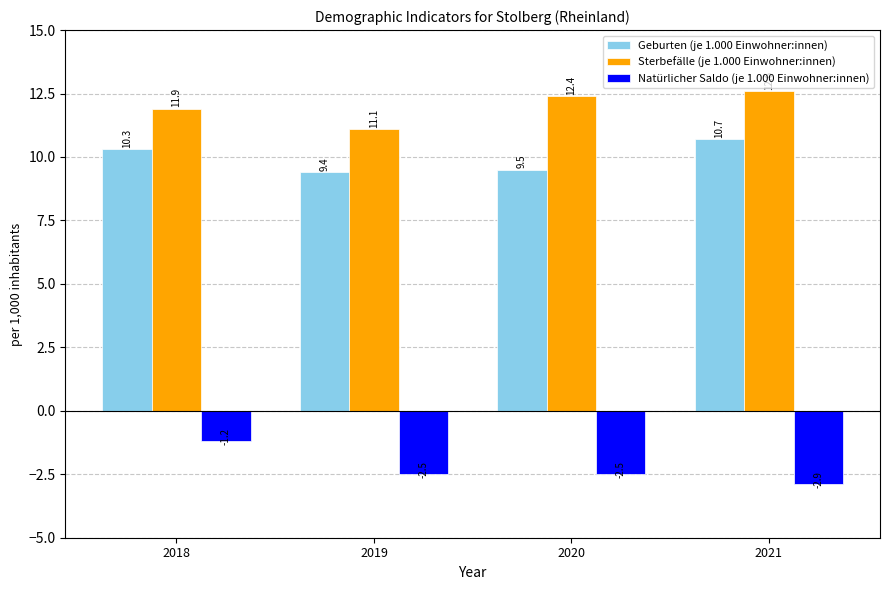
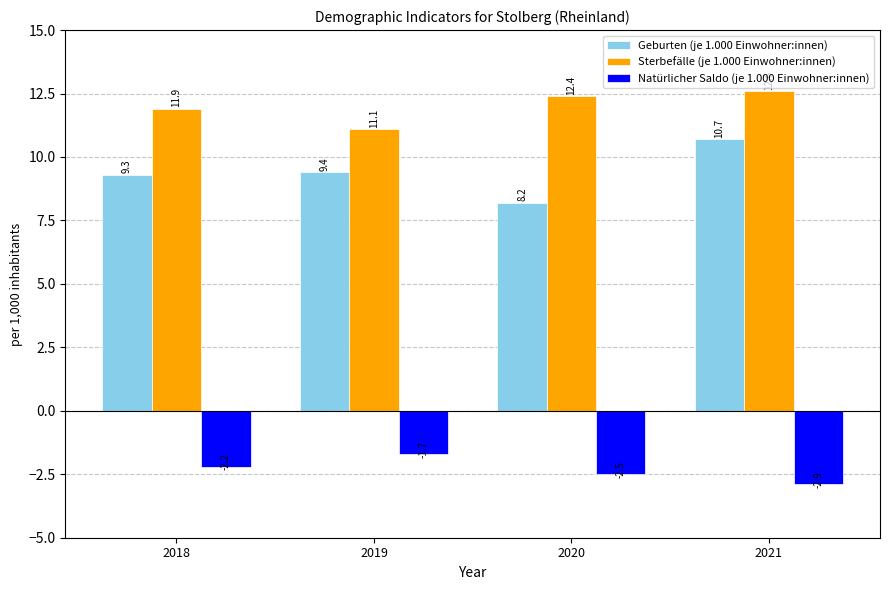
  {
    "Geburten (je 1.000 Einwohner:innen)": {
-     "2018": 10.3,
+     "2018": 9.3,
      "2019": 9.4,
-     "2020": 9.5,
+     "2020": 8.2,
      "2021": 10.7
    },
    "Sterbefälle (je 1.000 Einwohner:innen)": {
      "2018": 11.9,
      "2019": 11.1,
      "2020": 12.4
    },
    "Natürlicher Saldo (je 1.000 Einwohner:innen)": {
-     "2018": -1.2,
-     "2019": -2.5,
+     "2018": -2.2,
+     "2019": -1.7,
      "2020": -2.5,
      "2021": -2.9
    }
  }
